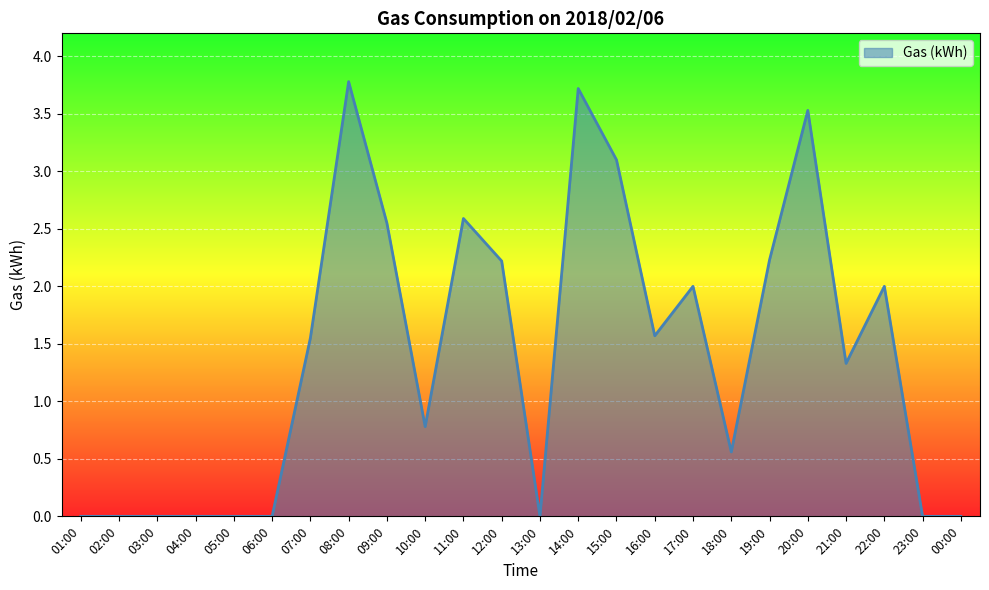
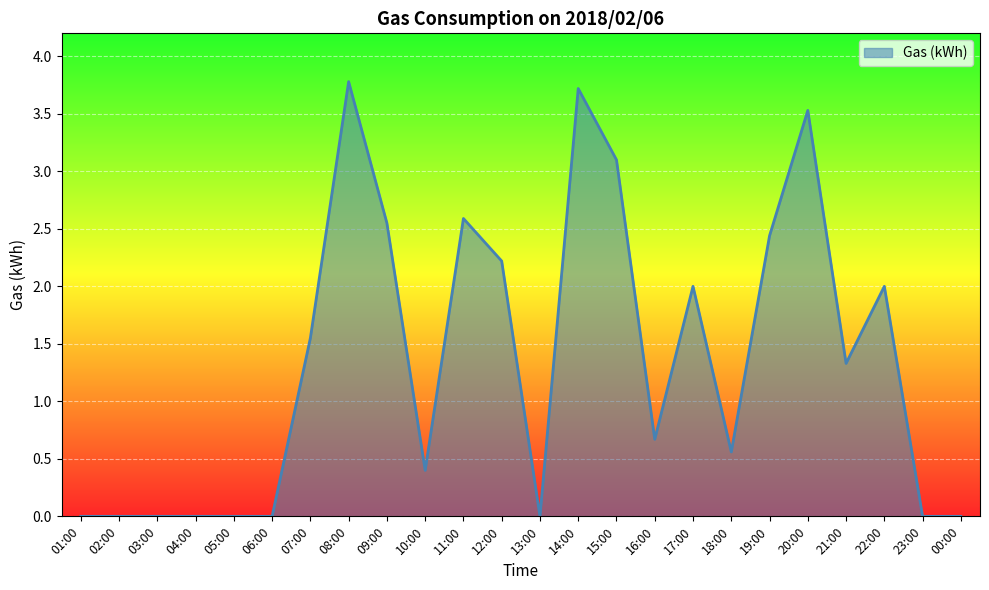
  {
    "01:00": 0.00,
    "02:00": 0.00,
    "03:00": 0.00,
    "04:00": 0.00,
    "05:00": 0.00,
    "06:00": 0.00,
    "07:00": 1.55,
    "08:00": 3.78,
    "09:00": 2.55,
-   "10:00": 0.78,
+   "10:00": 0.40,
    "11:00": 2.59,
    "12:00": 2.22,
    "13:00": 0.00,
    "14:00": 3.72,
    "15:00": 3.10,
-   "16:00": 1.57,
+   "16:00": 0.67,
    "17:00": 2.00,
    "18:00": 0.56,
-   "19:00": 2.23,
+   "19:00": 2.44,
    "20:00": 3.53,
    "21:00": 1.33,
    "22:00": 2.00,
    "23:00": 0.00,
    "00:00": 0.00
  }
